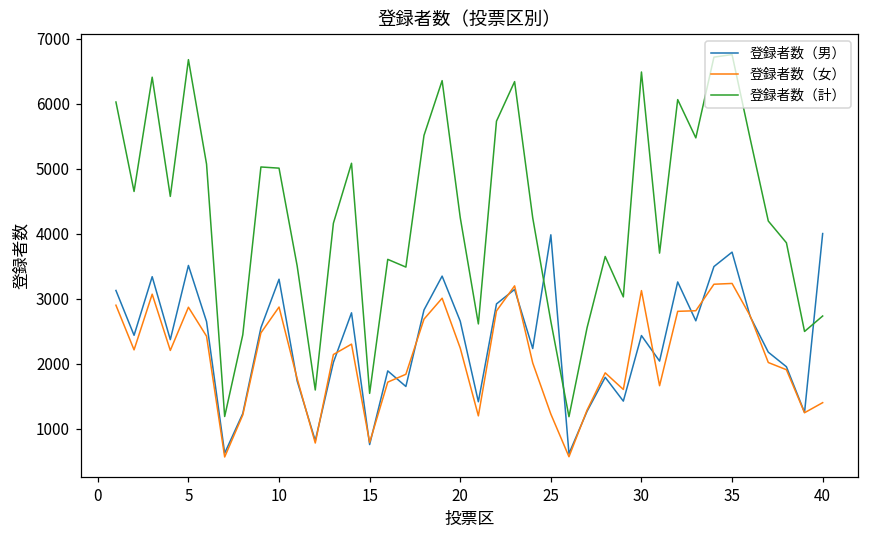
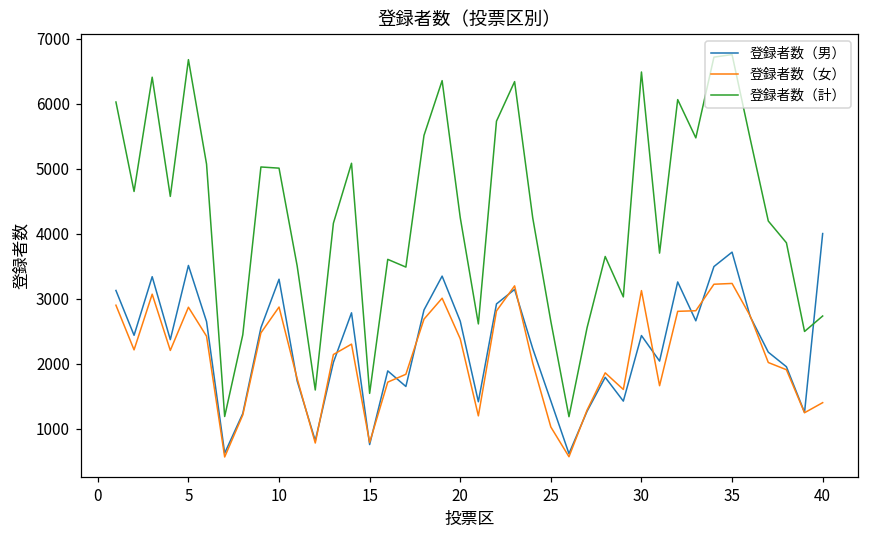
  {
    "登録者数（男）": {
      "5": 3500,
      "10": 3300,
      "20": 2700,
-     "25": 4000,
+     "25": 1400,
      "30": 2400,
      "35": 3700,
      "40": 4000
    },
    "登録者数（女）": {
      "5": 2900,
      "10": 2900,
-     "20": 2200,
-     "25": 1200,
+     "20": 2400,
+     "25": 1000,
      "30": 3100,
      "35": 3200,
      "40": 1400
    },
    "登録者数（計）": {
      "5": 6700,
      "10": 5000,
      "15": 1500,
      "20": 4300,
      "25": 2700,
      "30": 6500,
      "40": 2700
    }
  }
